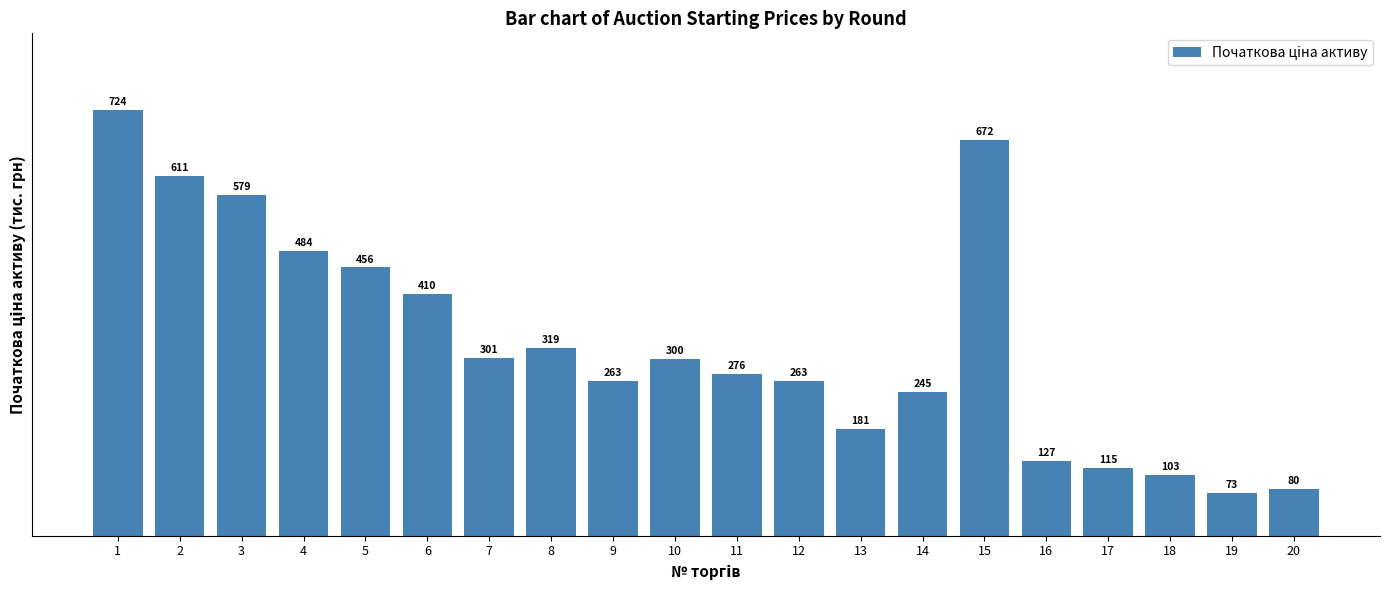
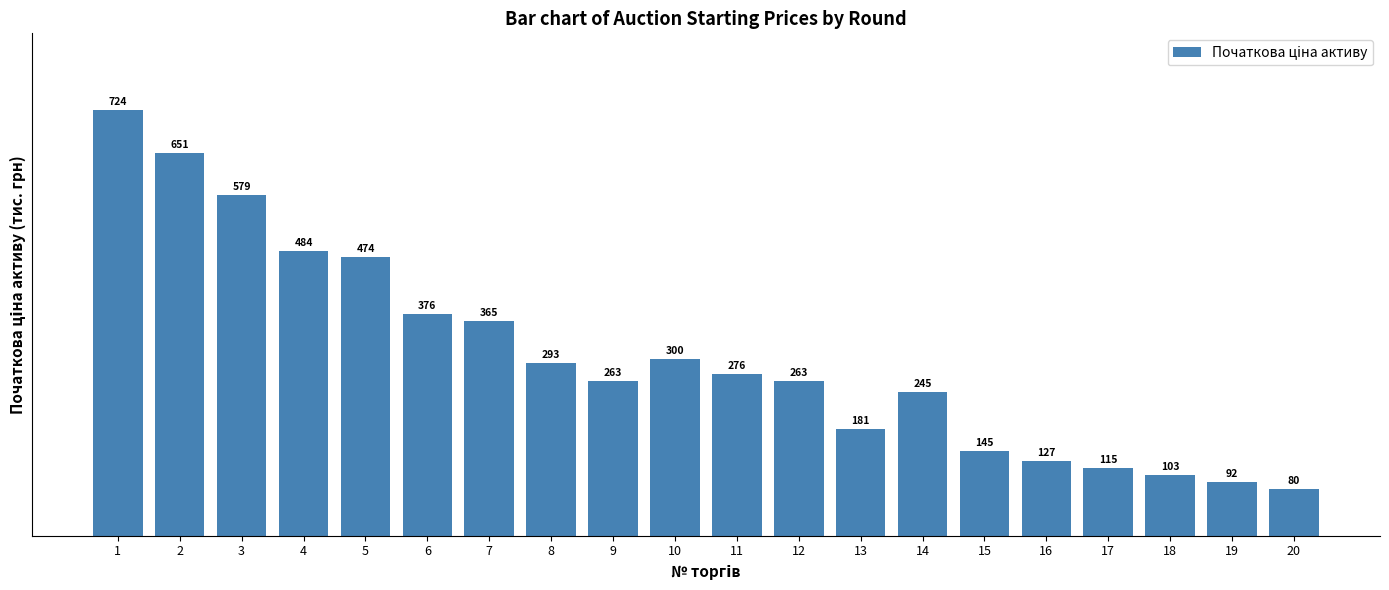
  {
    "1": 724,
-   "2": 611,
+   "2": 651,
    "3": 579,
    "4": 484,
-   "5": 456,
-   "6": 410,
-   "7": 301,
-   "8": 319,
+   "5": 474,
+   "6": 376,
+   "7": 365,
+   "8": 293,
    "9": 263,
    "10": 300,
    "11": 276,
    "12": 263,
    "13": 181,
    "14": 245,
-   "15": 672,
+   "15": 145,
    "16": 127,
    "17": 115,
    "18": 103,
-   "19": 73,
+   "19": 92,
    "20": 80
  }
